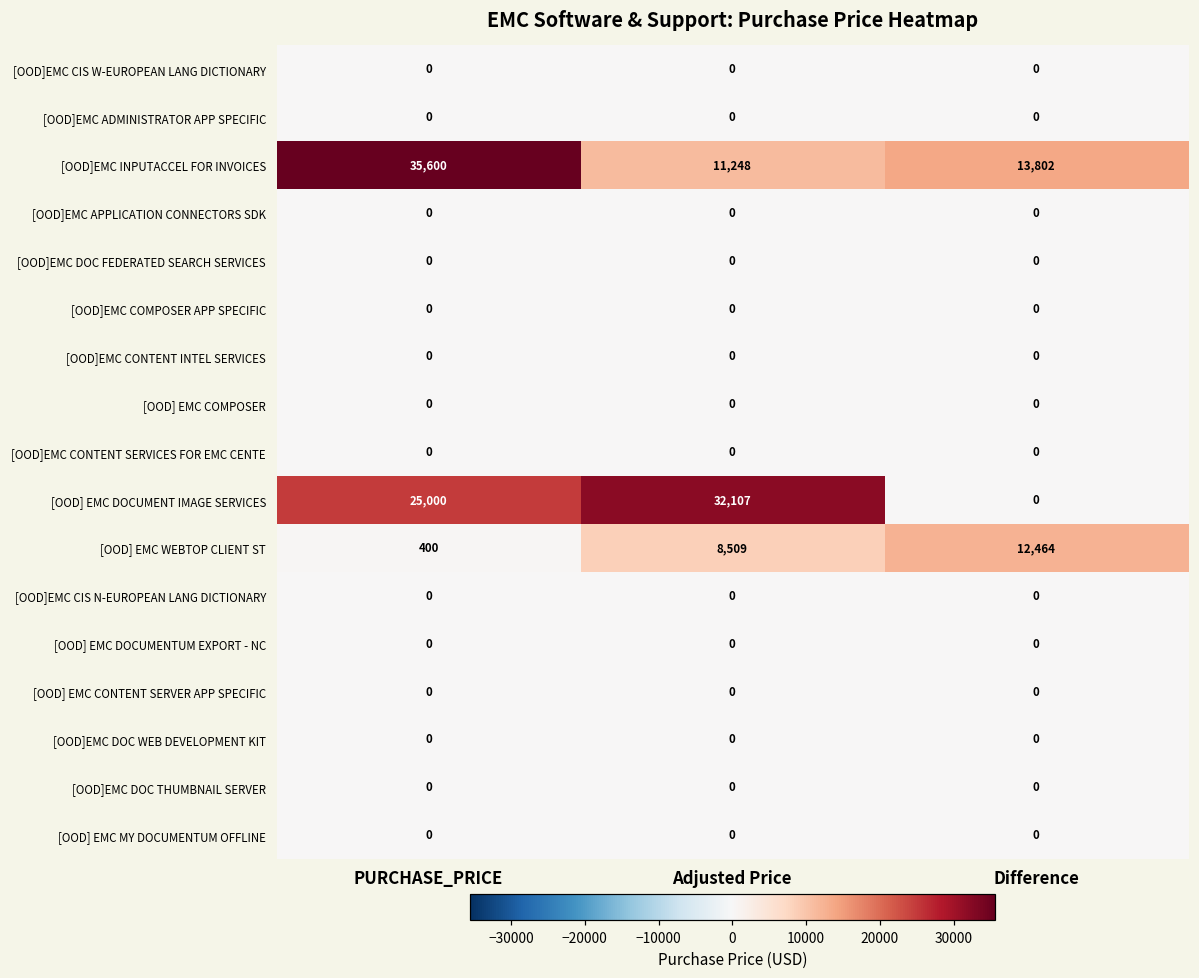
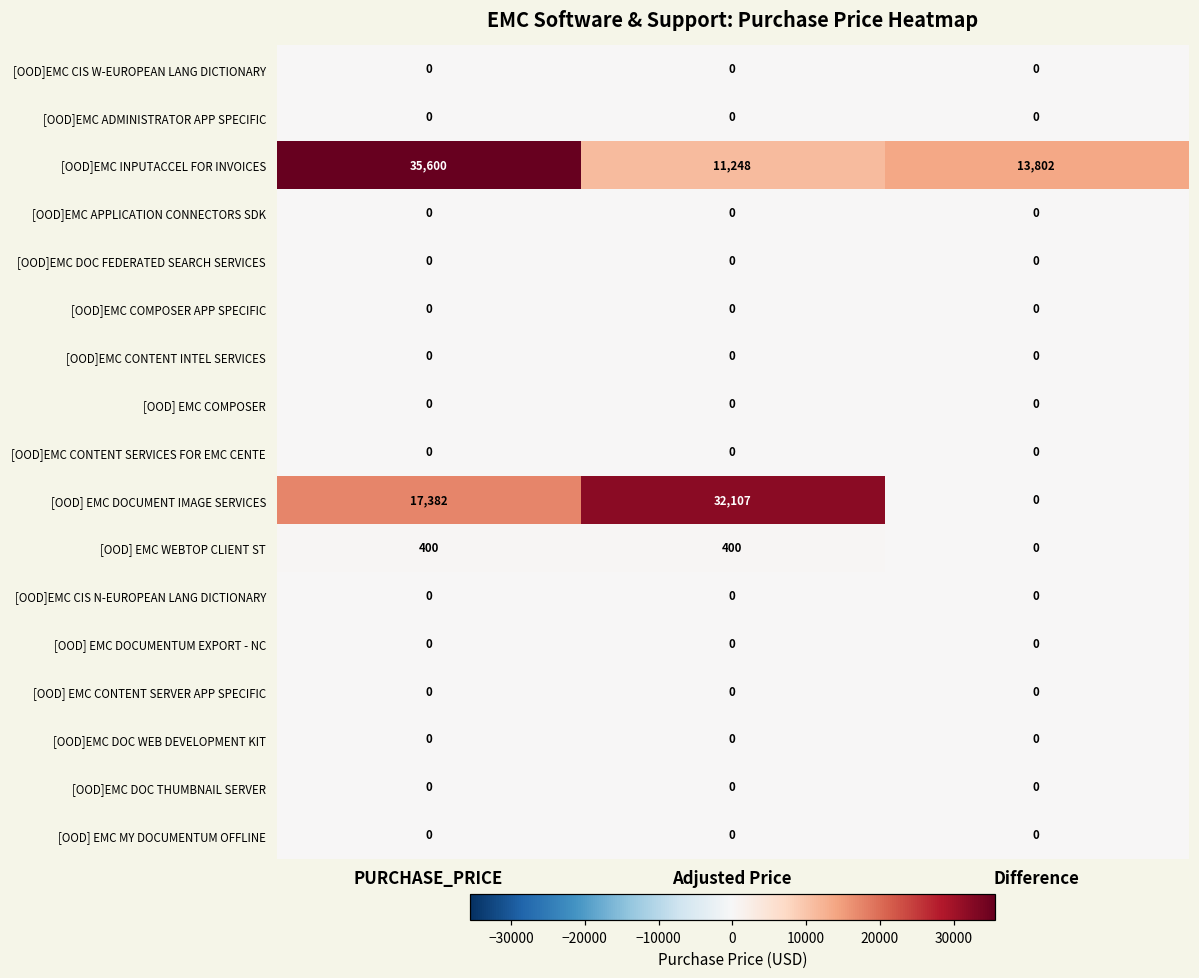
  {
    "[OOD]EMC CIS W-EUROPEAN LANG DICTIONARY": {
      "PURCHASE_PRICE": "0",
      "Adjusted Price": "0",
      "Difference": "0"
    },
    "[OOD]EMC ADMINISTRATOR APP SPECIFIC": {
      "PURCHASE_PRICE": "0",
      "Adjusted Price": "0",
      "Difference": "0"
    },
    "[OOD]EMC INPUTACCEL FOR INVOICES": {
      "PURCHASE_PRICE": "35,600",
      "Adjusted Price": "11,248",
      "Difference": "13,802"
    },
    "[OOD]EMC APPLICATION CONNECTORS SDK": {
      "PURCHASE_PRICE": "0",
      "Adjusted Price": "0",
      "Difference": "0"
    },
    "[OOD]EMC DOC FEDERATED SEARCH SERVICES": {
      "PURCHASE_PRICE": "0",
      "Adjusted Price": "0",
      "Difference": "0"
    },
    "[OOD]EMC COMPOSER APP SPECIFIC": {
      "PURCHASE_PRICE": "0",
      "Adjusted Price": "0",
      "Difference": "0"
    },
    "[OOD]EMC CONTENT INTEL SERVICES": {
      "PURCHASE_PRICE": "0",
      "Adjusted Price": "0",
      "Difference": "0"
    },
    "[OOD] EMC COMPOSER": {
      "PURCHASE_PRICE": "0",
      "Adjusted Price": "0",
      "Difference": "0"
    },
    "[OOD]EMC CONTENT SERVICES FOR EMC CENTE": {
      "PURCHASE_PRICE": "0",
      "Adjusted Price": "0",
      "Difference": "0"
    },
    "[OOD] EMC DOCUMENT IMAGE SERVICES": {
-     "PURCHASE_PRICE": "25,000",
+     "PURCHASE_PRICE": "17,382",
      "Adjusted Price": "32,107",
      "Difference": "0"
    },
    "[OOD] EMC WEBTOP CLIENT ST": {
      "PURCHASE_PRICE": "400",
-     "Adjusted Price": "8,509",
-     "Difference": "12,464"
+     "Adjusted Price": "400",
+     "Difference": "0"
    },
    "[OOD]EMC CIS N-EUROPEAN LANG DICTIONARY": {
      "PURCHASE_PRICE": "0",
      "Adjusted Price": "0",
      "Difference": "0"
    },
    "[OOD] EMC DOCUMENTUM EXPORT - NC": {
      "PURCHASE_PRICE": "0",
      "Adjusted Price": "0",
      "Difference": "0"
    },
    "[OOD] EMC CONTENT SERVER APP SPECIFIC": {
      "PURCHASE_PRICE": "0",
      "Adjusted Price": "0",
      "Difference": "0"
    },
    "[OOD]EMC DOC WEB DEVELOPMENT KIT": {
      "PURCHASE_PRICE": "0",
      "Adjusted Price": "0",
      "Difference": "0"
    },
    "[OOD]EMC DOC THUMBNAIL SERVER": {
      "PURCHASE_PRICE": "0",
      "Adjusted Price": "0",
      "Difference": "0"
    },
    "[OOD] EMC MY DOCUMENTUM OFFLINE": {
      "PURCHASE_PRICE": "0",
      "Adjusted Price": "0",
      "Difference": "0"
    }
  }
